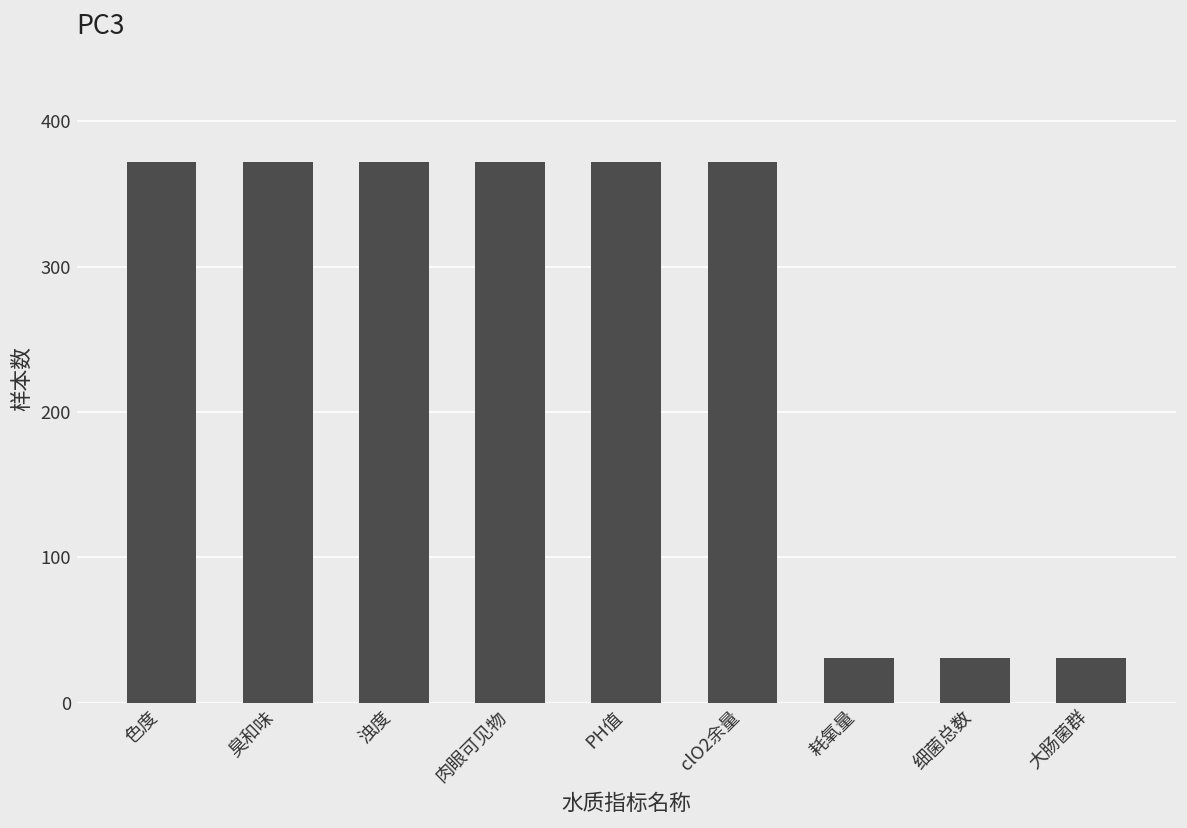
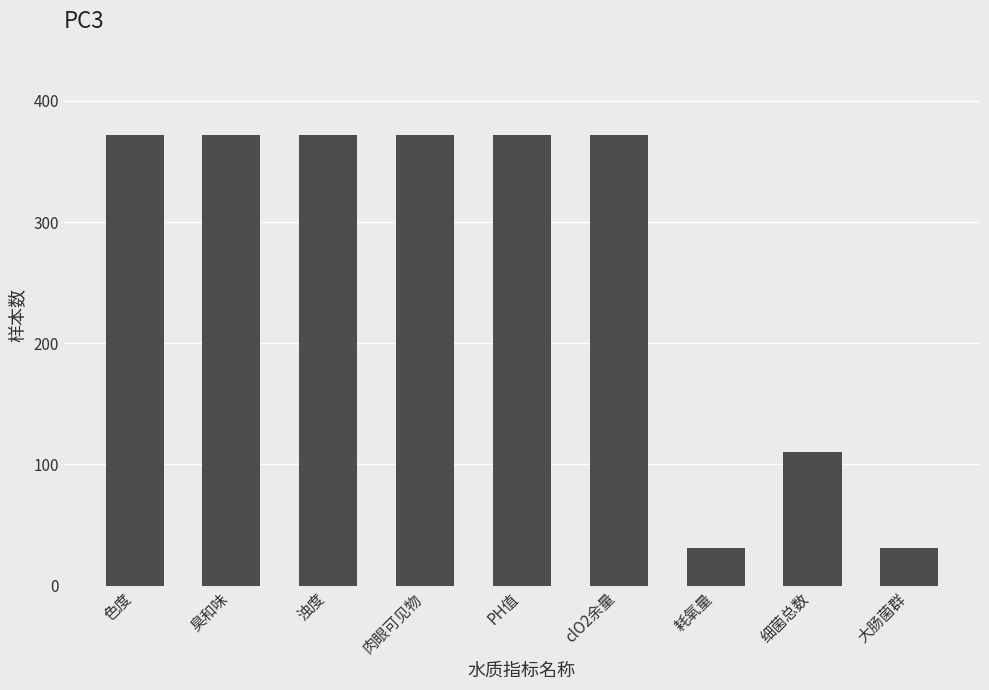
  {
    "色度": 372,
    "臭和味": 372,
    "浊度": 372,
    "肉眼可见物": 372,
    "PH值": 372,
    "clO2余量": 372,
    "耗氧量": 31,
-   "细菌总数": 31,
+   "细菌总数": 110,
    "大肠菌群": 31
  }
